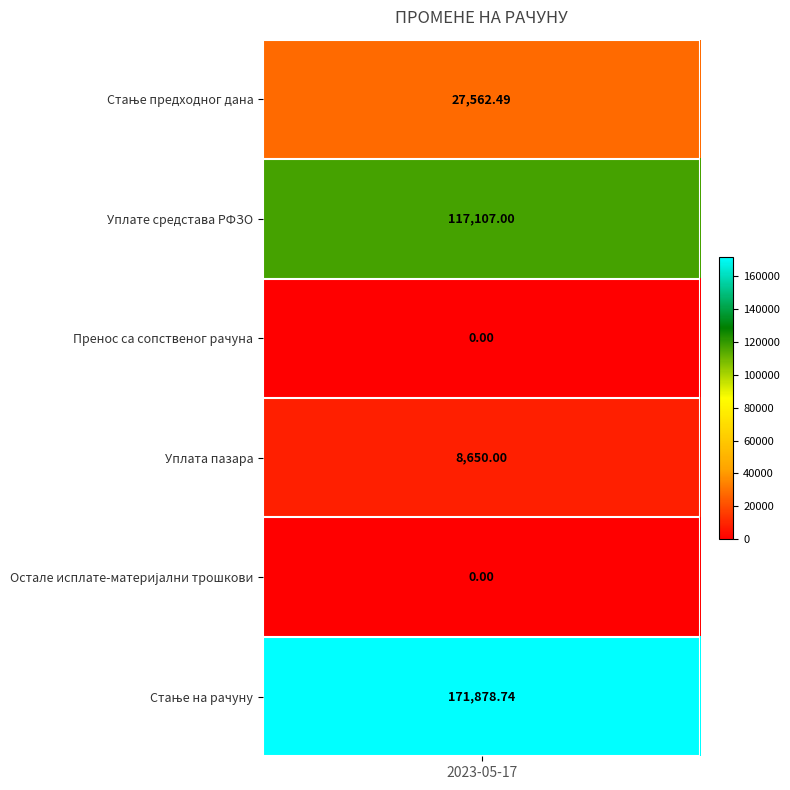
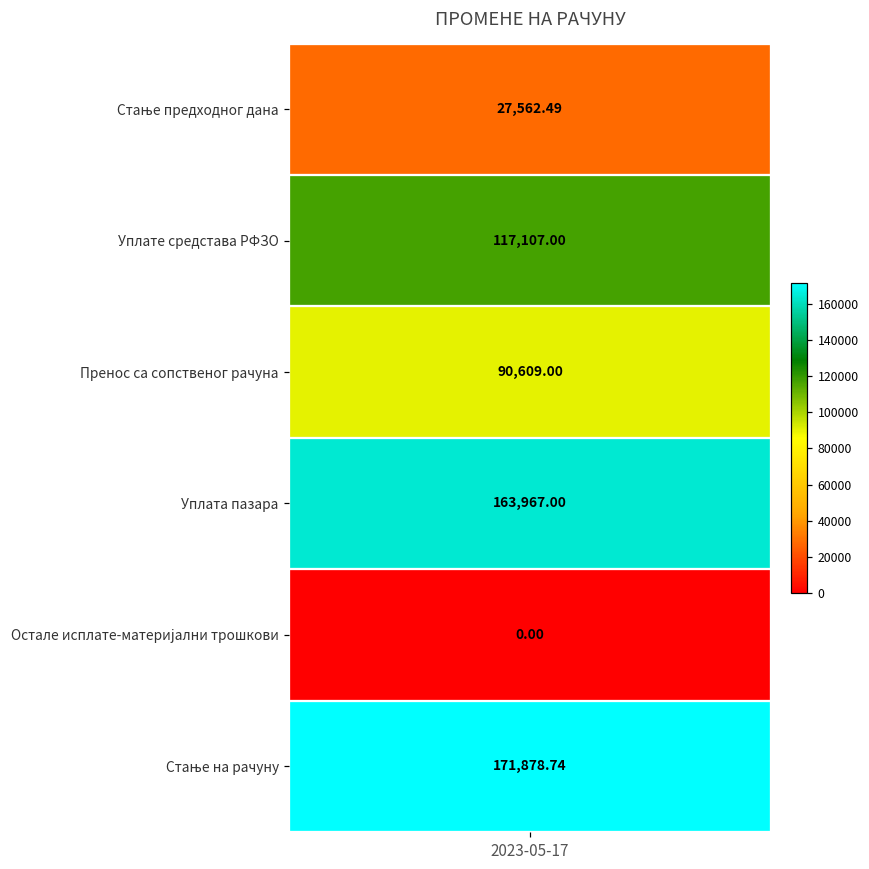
  {
    "Стање предходног дана": {
      "2023-05-17": "27,562.49"
    },
    "Уплате средстава РФЗО": {
      "2023-05-17": "117,107.00"
    },
    "Пренос са сопственог рачуна": {
-     "2023-05-17": "0.00"
+     "2023-05-17": "90,609.00"
    },
    "Уплата пазара": {
-     "2023-05-17": "8,650.00"
+     "2023-05-17": "163,967.00"
    },
    "Остале исплате-материјални трошкови": {
      "2023-05-17": "0.00"
    },
    "Стање на рачуну": {
      "2023-05-17": "171,878.74"
    }
  }
